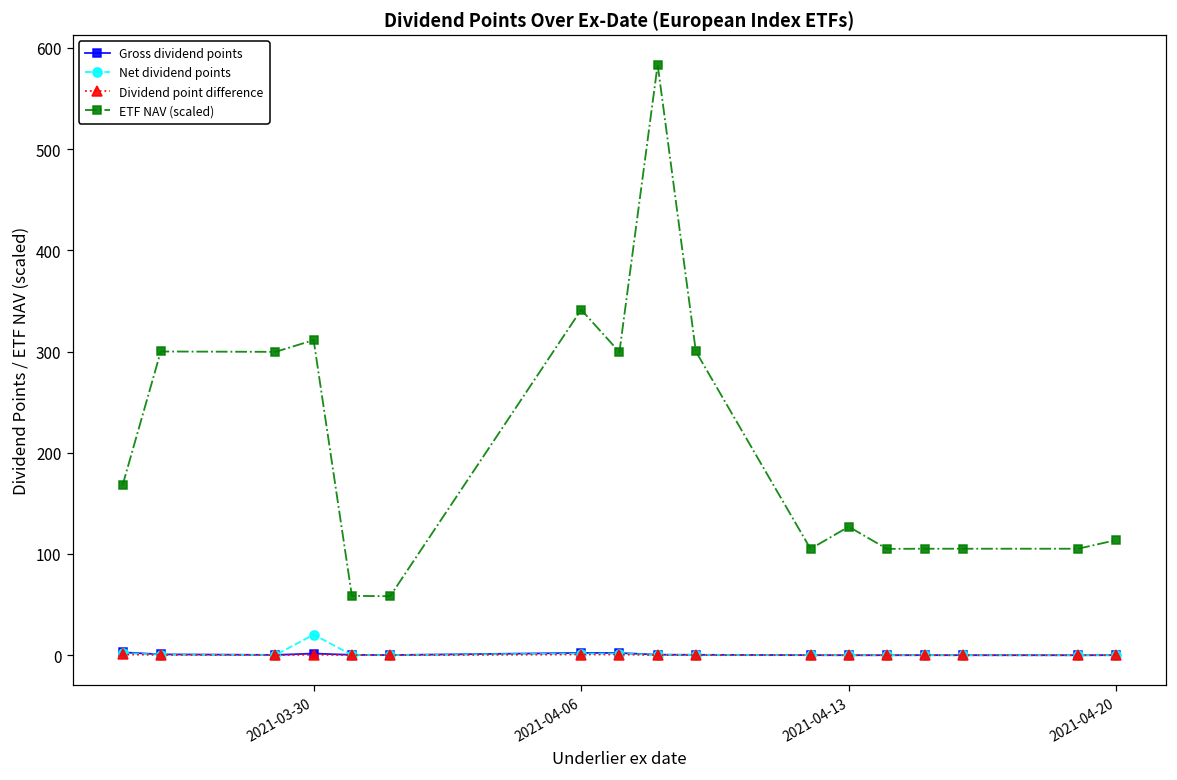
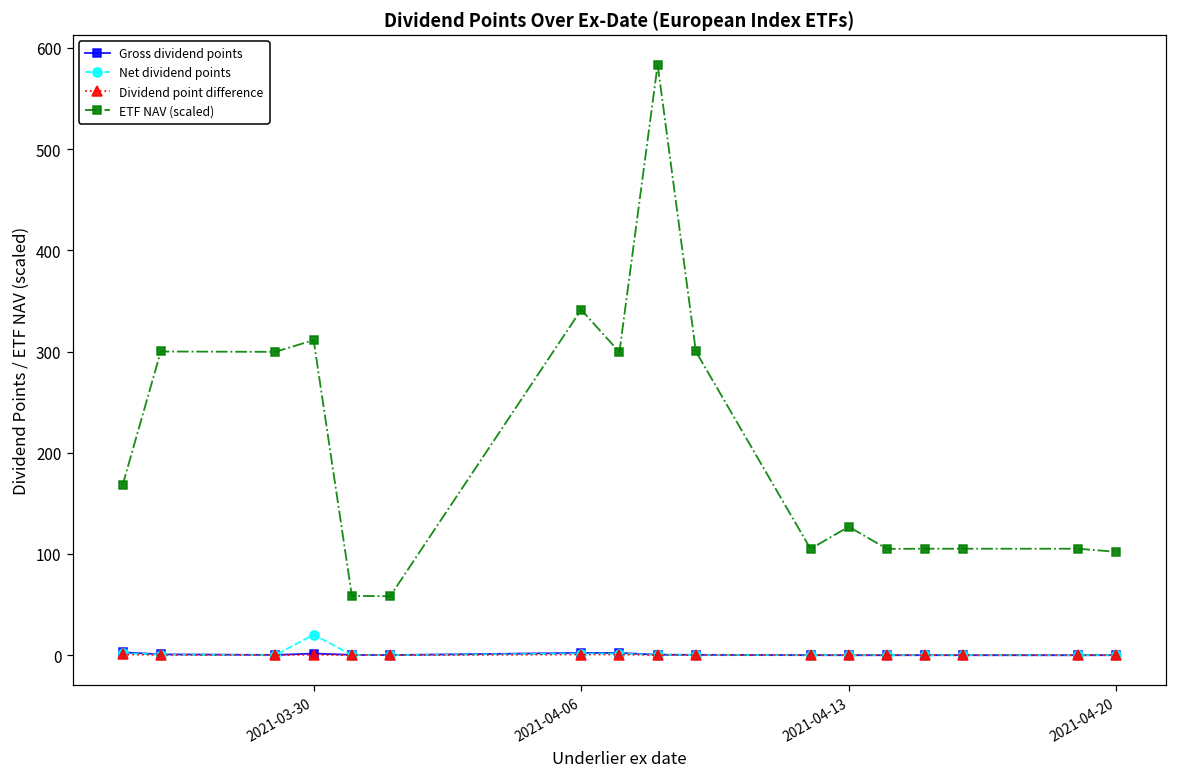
  {
    "Net dividend points": {
      "2021-03-30": 20
    },
    "ETF NAV (scaled)": {
      "2021-03-30": 310,
      "2021-04-06": 340,
      "2021-04-13": 130,
-     "2021-04-20": 110
+     "2021-04-20": 100
    }
  }
